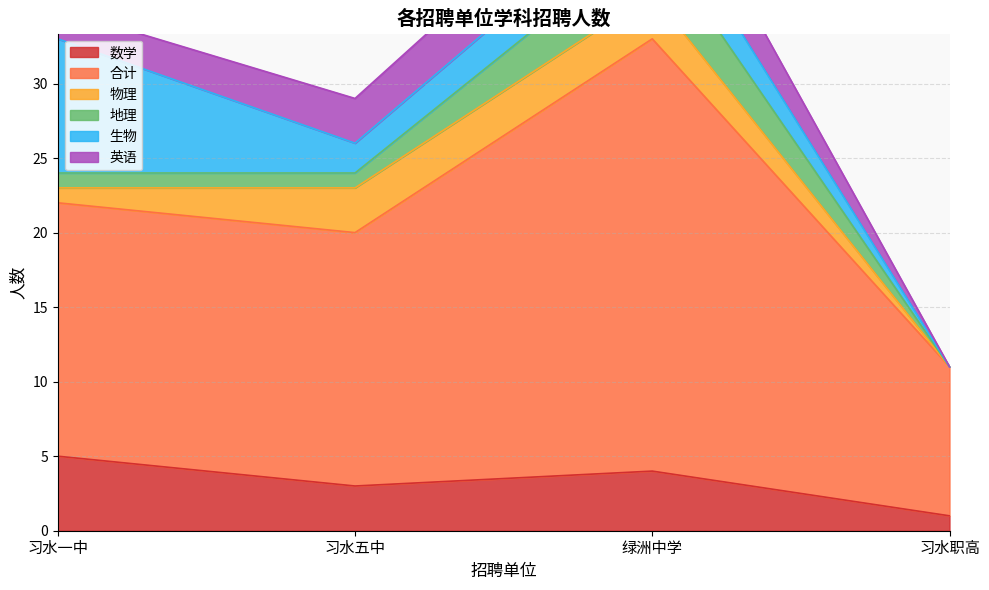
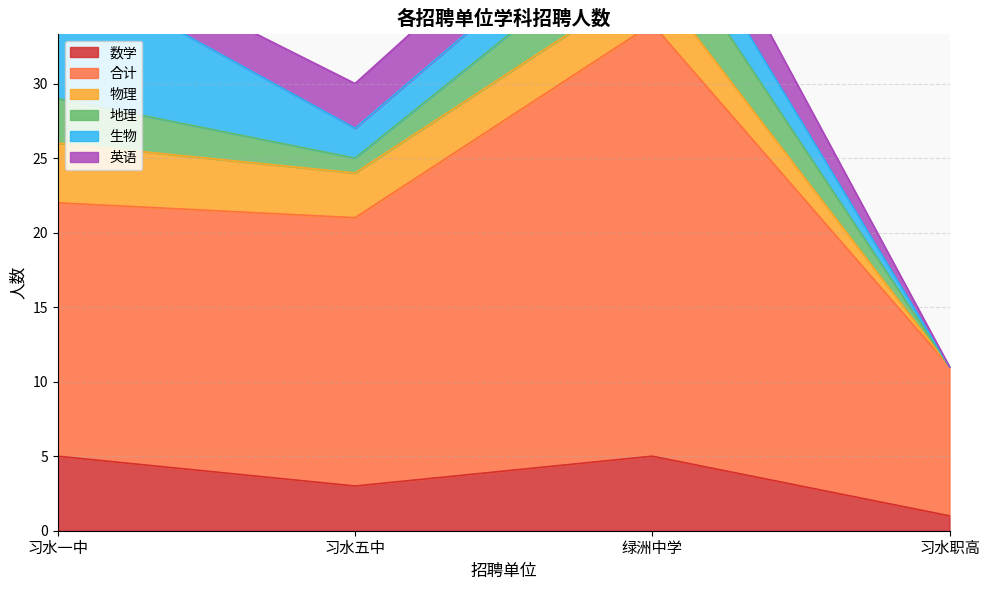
  {
    "数学": {
      "习水一中": 5,
      "习水五中": 3,
-     "绿洲中学": 4,
+     "绿洲中学": 5,
      "习水职高": 1
    },
    "合计": {
      "习水一中": 17,
-     "习水五中": 17
+     "习水五中": 18
    },
    "物理": {
-     "习水一中": 1,
+     "习水一中": 4,
      "习水五中": 3
    },
    "地理": {
-     "习水一中": 1,
+     "习水一中": 3,
      "习水五中": 1
    },
    "生物": {
      "习水五中": 2
    },
    "英语": {
      "习水五中": 3
    }
  }
